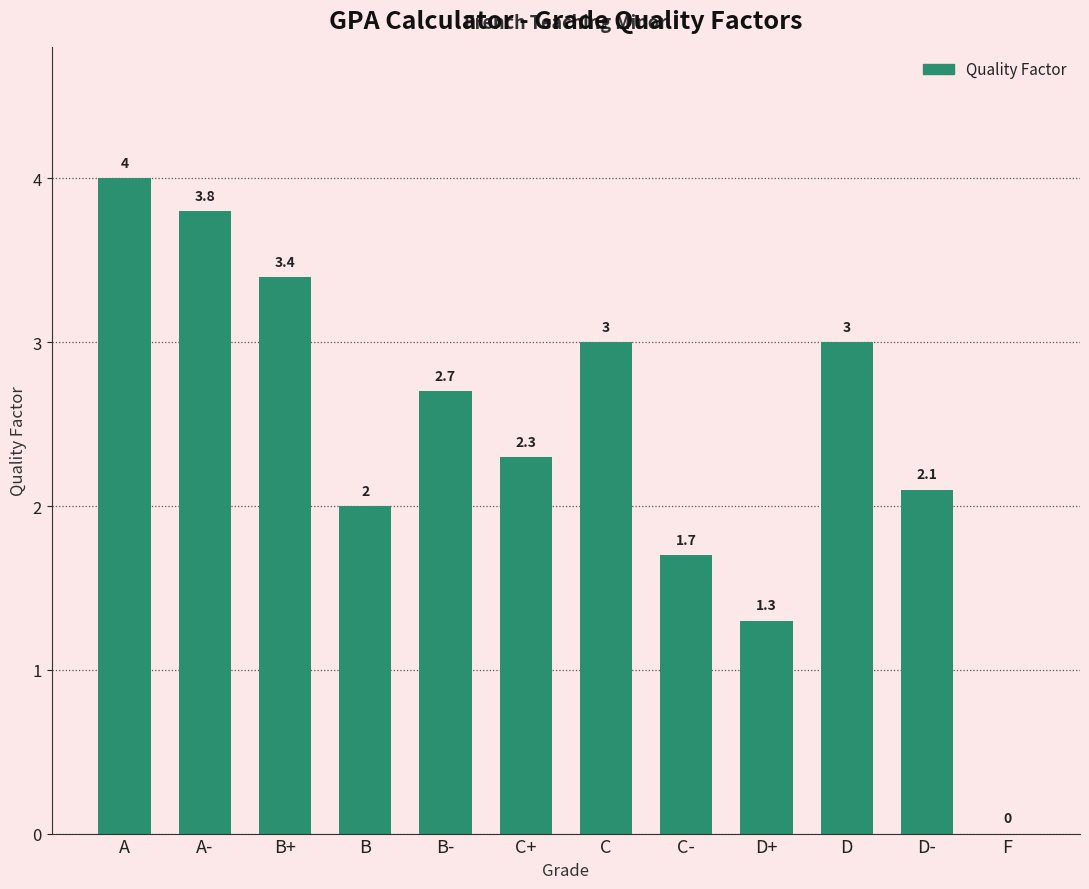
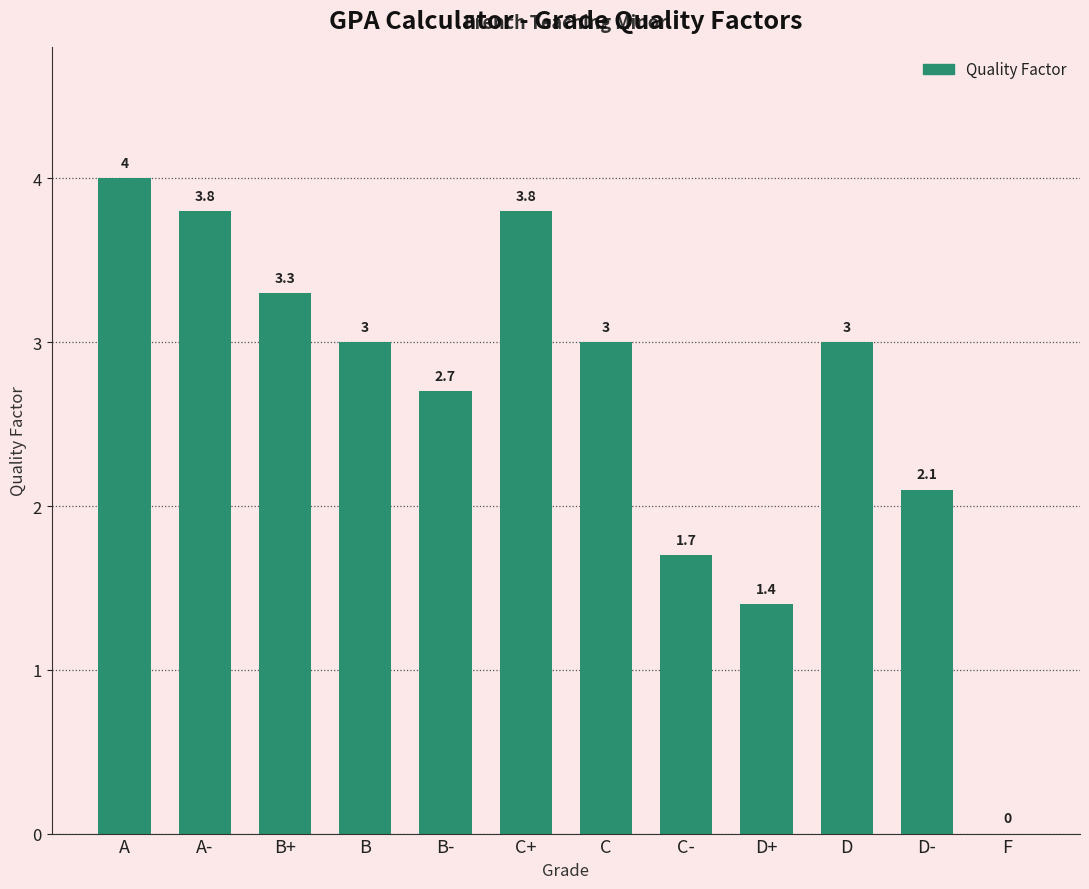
  {
    "A": 4,
    "A-": 3.8,
-   "B+": 3.4,
-   "B": 2,
+   "B+": 3.3,
+   "B": 3,
    "B-": 2.7,
-   "C+": 2.3,
+   "C+": 3.8,
    "C": 3,
    "C-": 1.7,
-   "D+": 1.3,
+   "D+": 1.4,
    "D": 3,
    "D-": 2.1,
    "F": 0
  }
